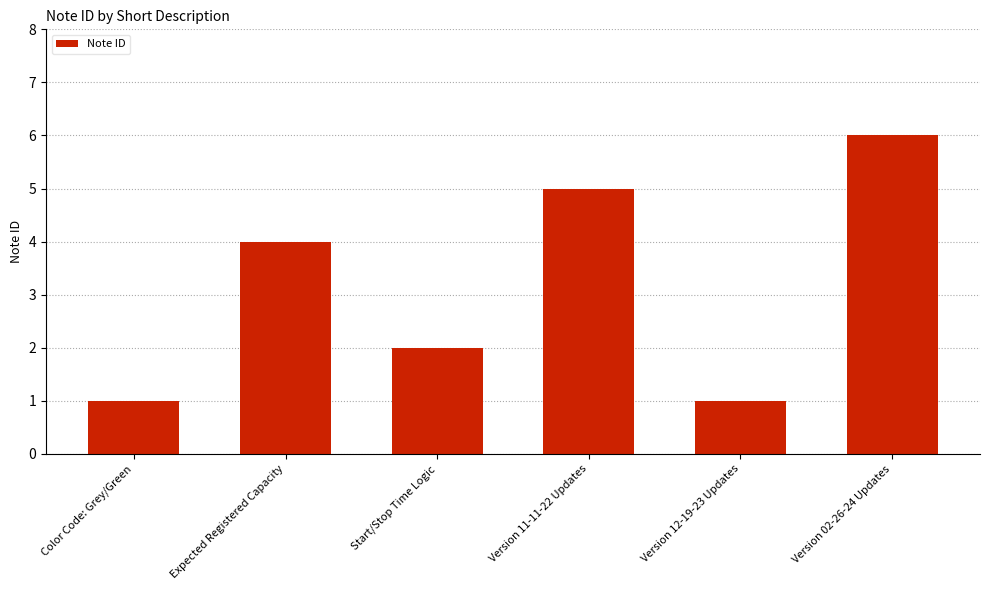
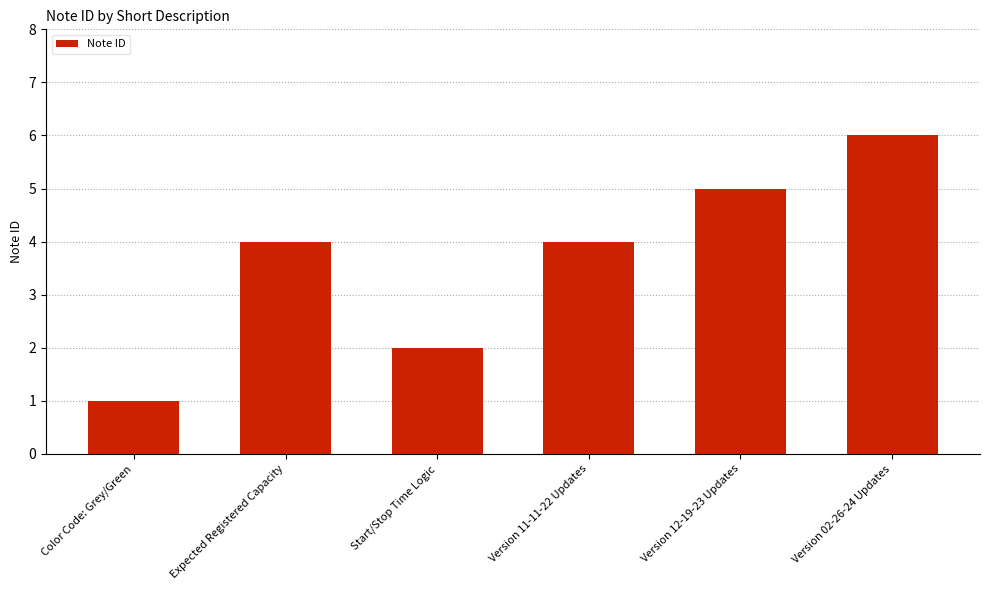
  {
    "Color Code: Grey/Green": 1,
    "Expected Registered Capacity": 4,
    "Start/Stop Time Logic": 2,
-   "Version 11-11-22 Updates": 5,
-   "Version 12-19-23 Updates": 1,
+   "Version 11-11-22 Updates": 4,
+   "Version 12-19-23 Updates": 5,
    "Version 02-26-24 Updates": 6
  }
